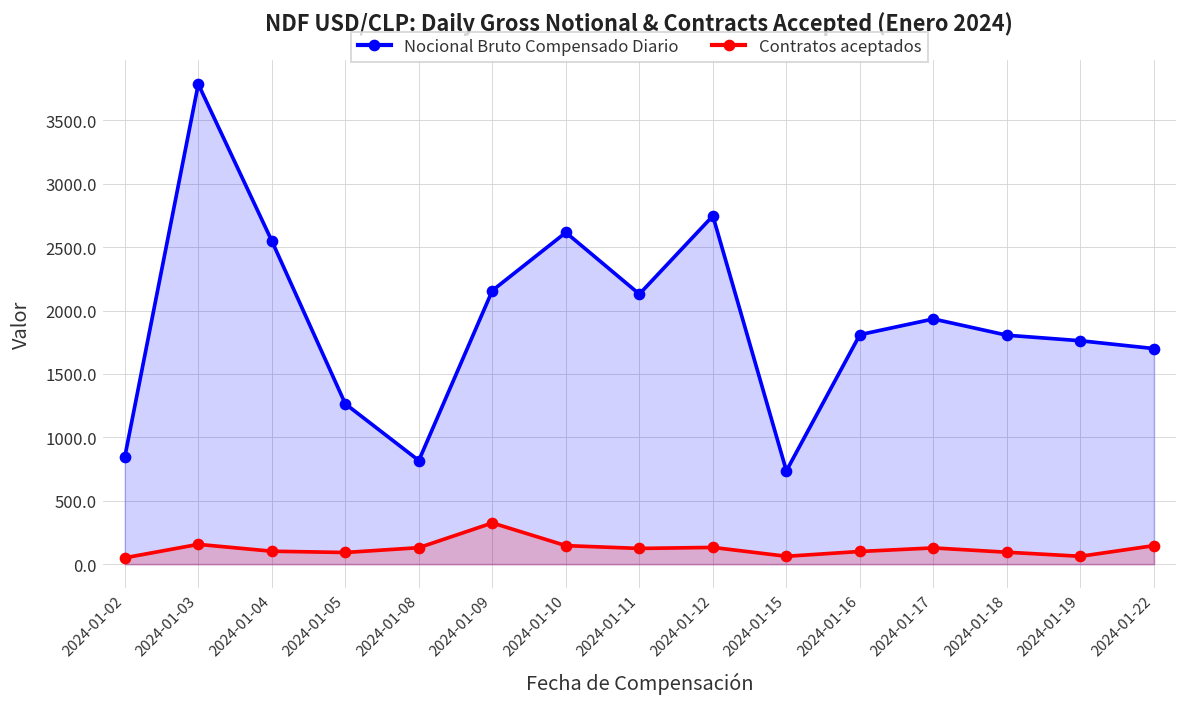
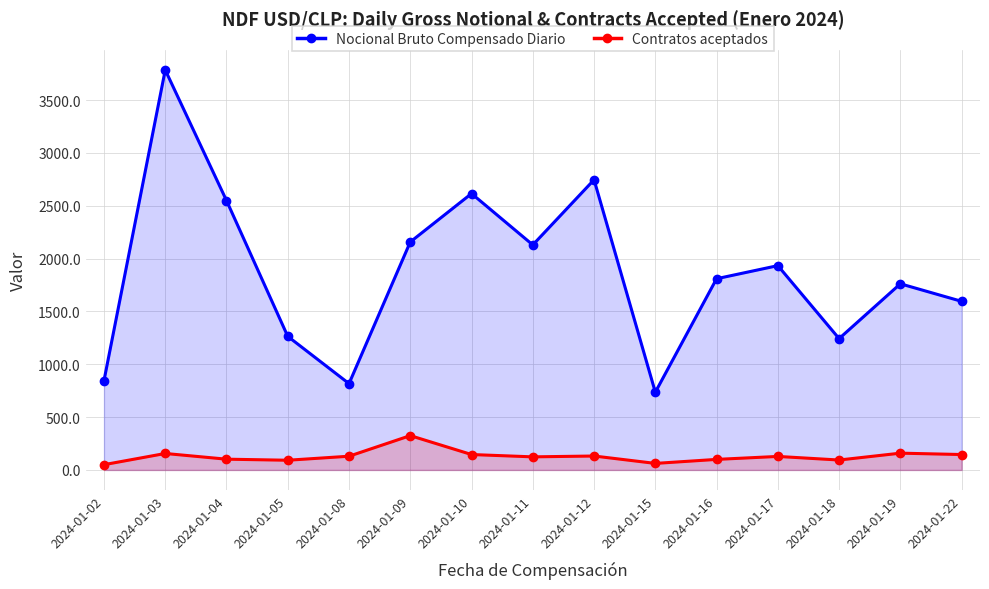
  {
    "Nocional Bruto Compensado Diario": {
      "2024-01-02": 840,
      "2024-01-03": 3790,
      "2024-01-04": 2550,
      "2024-01-05": 1260,
      "2024-01-08": 820,
      "2024-01-09": 2160,
      "2024-01-10": 2620,
      "2024-01-11": 2130,
      "2024-01-12": 2750,
      "2024-01-15": 740,
      "2024-01-16": 1810,
      "2024-01-17": 1930,
-     "2024-01-18": 1810,
+     "2024-01-18": 1240,
      "2024-01-19": 1760,
-     "2024-01-22": 1700
+     "2024-01-22": 1600
    },
    "Contratos aceptados": {
      "2024-01-02": 50,
      "2024-01-03": 160,
      "2024-01-04": 100,
      "2024-01-05": 90,
      "2024-01-08": 130,
      "2024-01-09": 330,
      "2024-01-10": 150,
      "2024-01-11": 120,
      "2024-01-12": 130,
      "2024-01-15": 60,
      "2024-01-16": 100,
      "2024-01-17": 130,
      "2024-01-18": 90,
-     "2024-01-19": 60,
+     "2024-01-19": 160,
      "2024-01-22": 150
    }
  }
